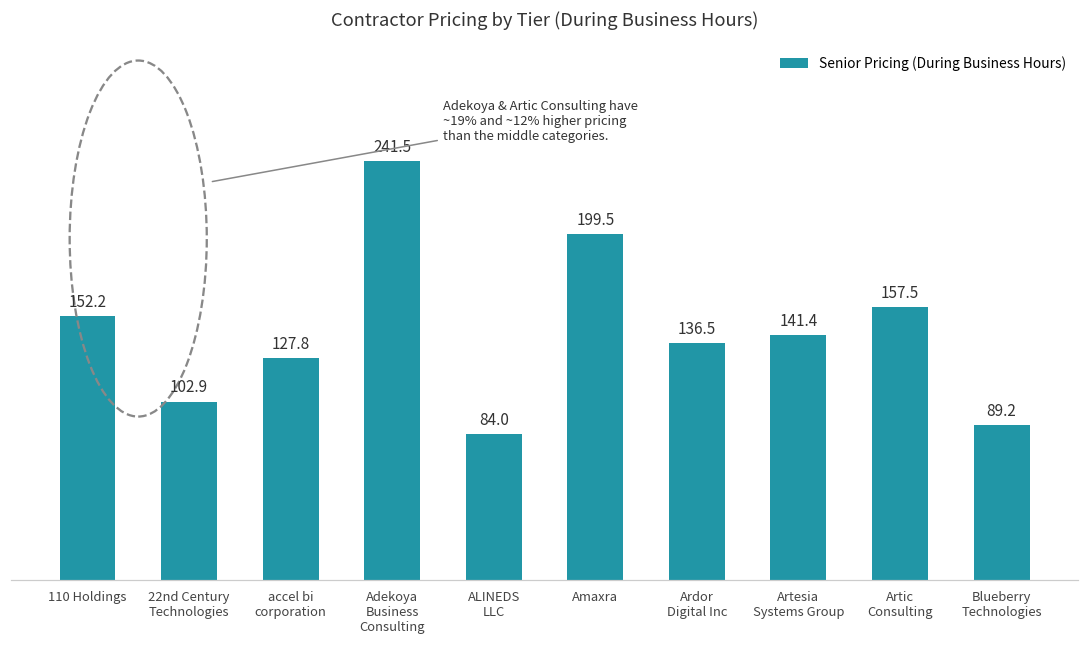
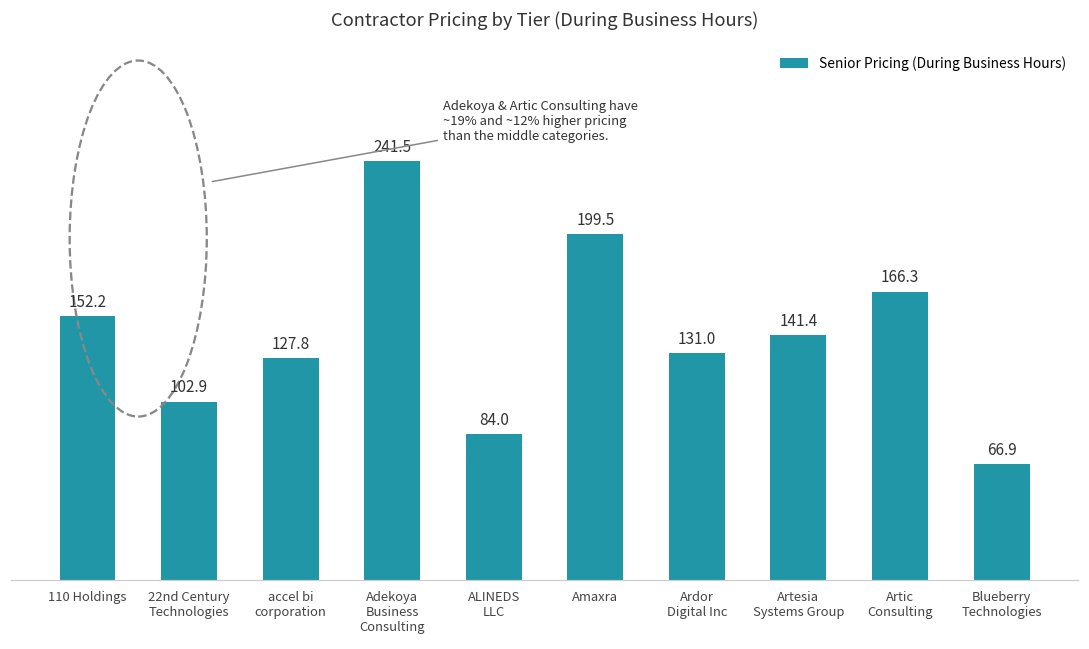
  {
    "110 Holdings": 152.2,
    "22nd Century Technologies": 102.9,
    "accel bi corporation": 127.8,
    "ALINEDS LLC": 84.0,
    "Amaxra": 199.5,
-   "Ardor Digital Inc": 136.5,
+   "Ardor Digital Inc": 131.0,
    "Artesia Systems Group": 141.4,
-   "Artic Consulting": 157.5,
-   "Blueberry Technologies": 89.2
+   "Artic Consulting": 166.3,
+   "Blueberry Technologies": 66.9
  }
